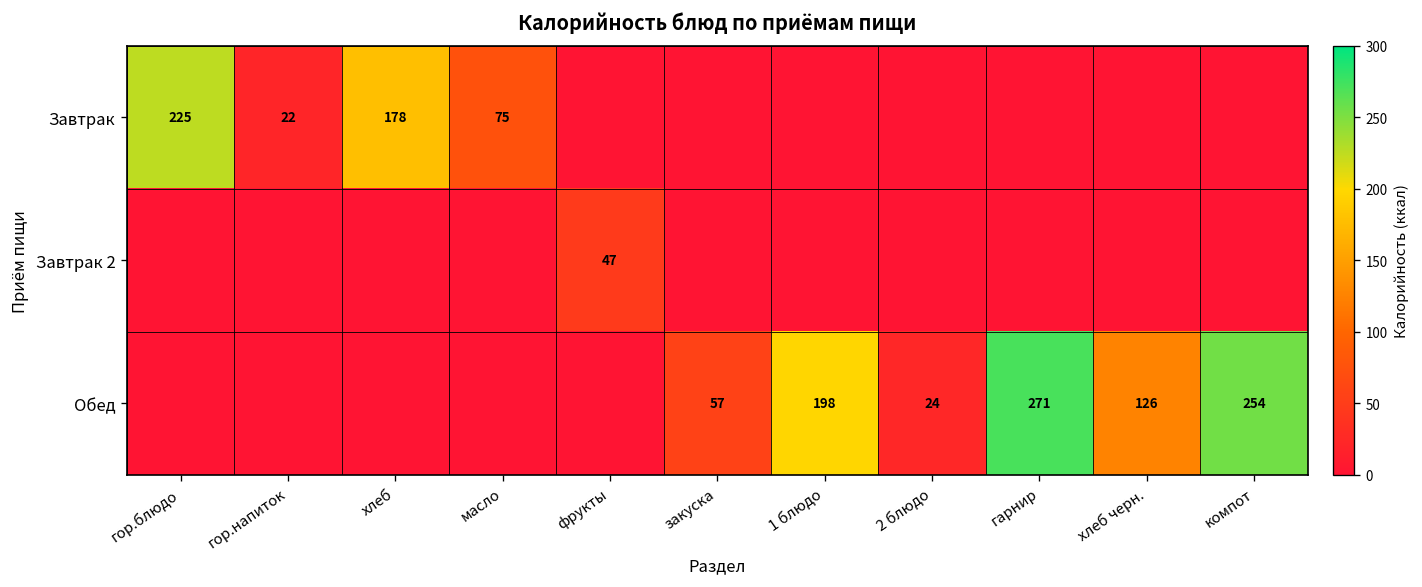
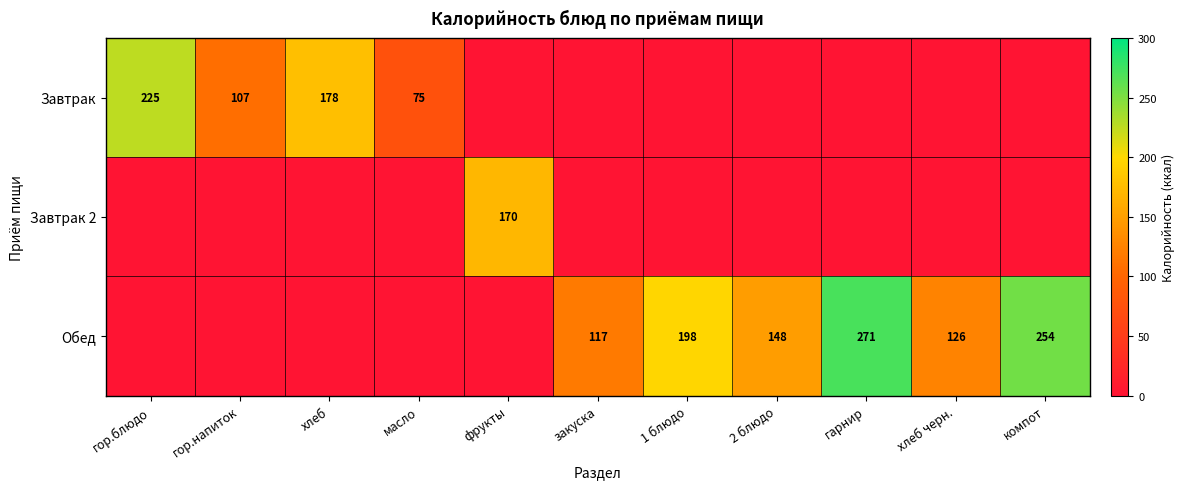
  {
    "Завтрак": {
      "гор.блюдо": 225,
-     "гор.напиток": 22,
+     "гор.напиток": 107,
      "хлеб": 178,
      "масло": 75
    },
    "Завтрак 2": {
-     "фрукты": 47
+     "фрукты": 170
    },
    "Обед": {
-     "закуска": 57,
+     "закуска": 117,
      "1 блюдо": 198,
-     "2 блюдо": 24,
+     "2 блюдо": 148,
      "гарнир": 271,
      "хлеб черн.": 126,
      "компот": 254
    }
  }
